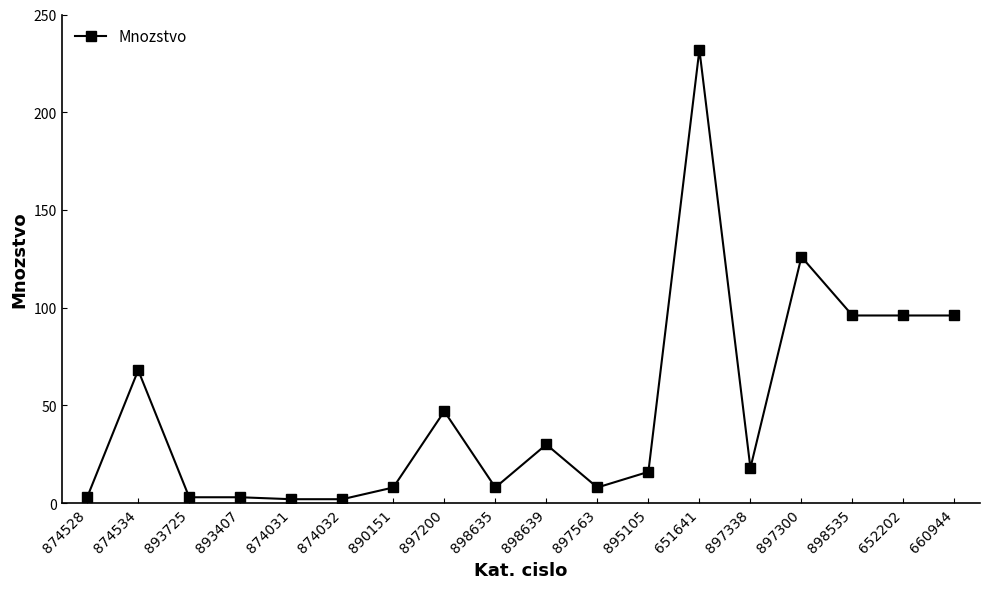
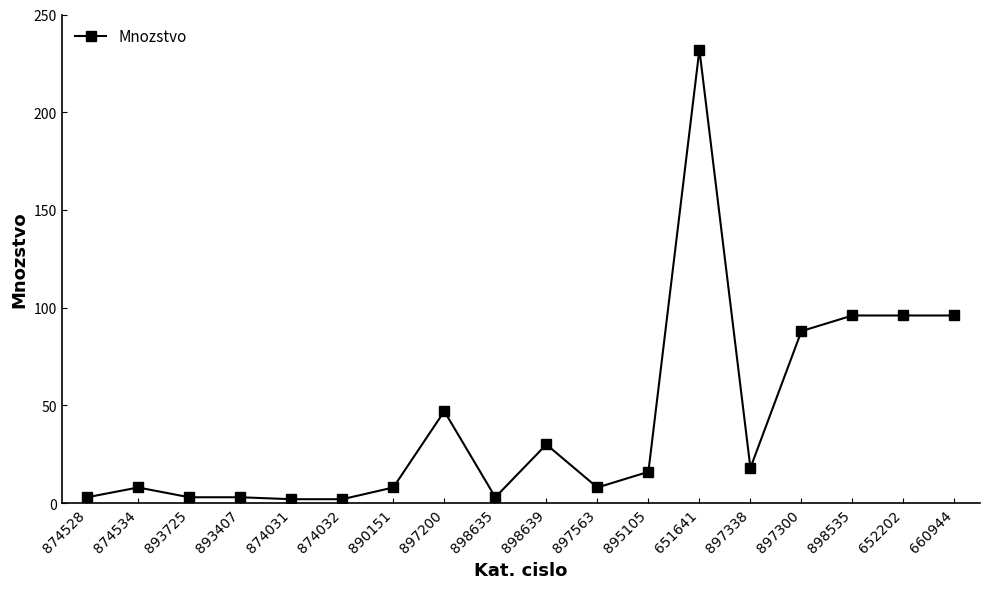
  {
    "874528": 3,
-   "874534": 68,
+   "874534": 8,
    "893725": 3,
    "893407": 3,
    "874031": 2,
    "874032": 2,
    "890151": 8,
    "897200": 47,
-   "898635": 8,
+   "898635": 3,
    "898639": 30,
    "897563": 8,
    "895105": 16,
    "651641": 232,
    "897338": 18,
-   "897300": 126,
+   "897300": 88,
    "898535": 96,
    "652202": 96,
    "660944": 96
  }
